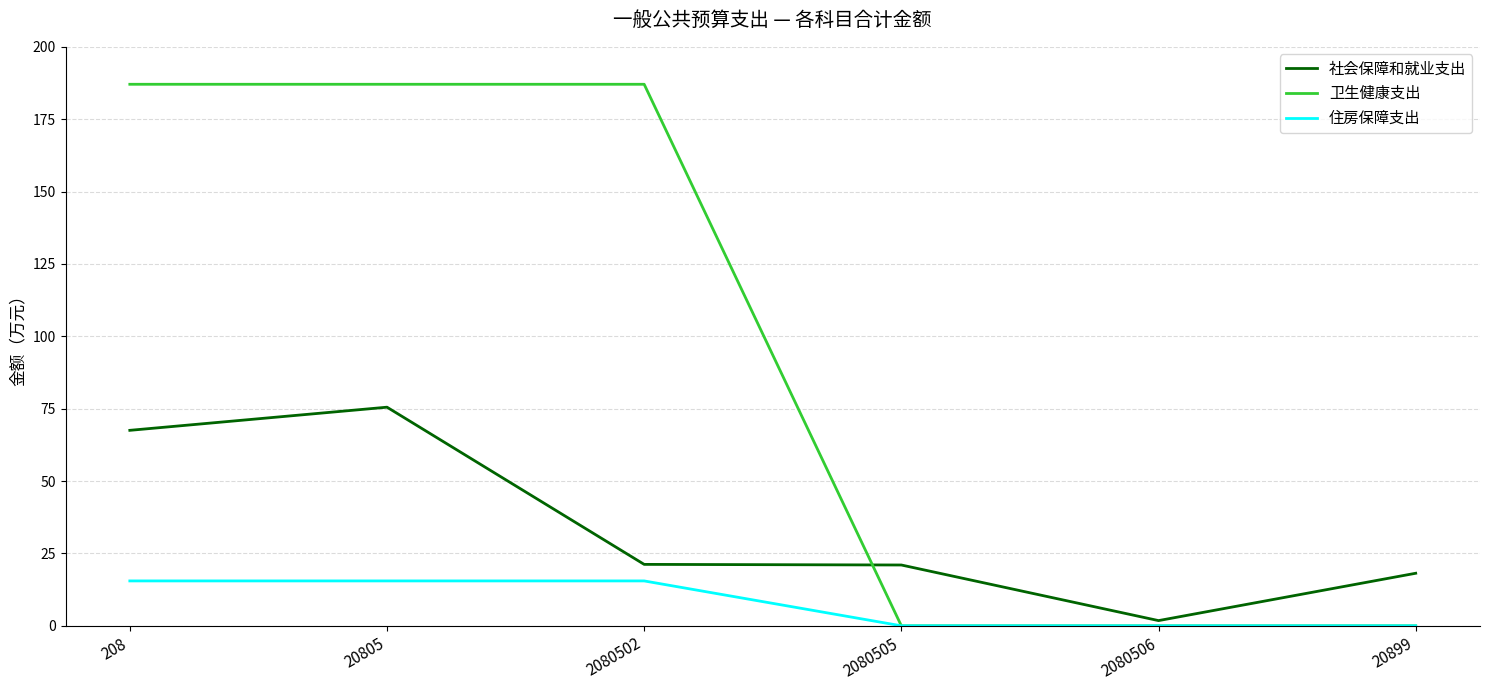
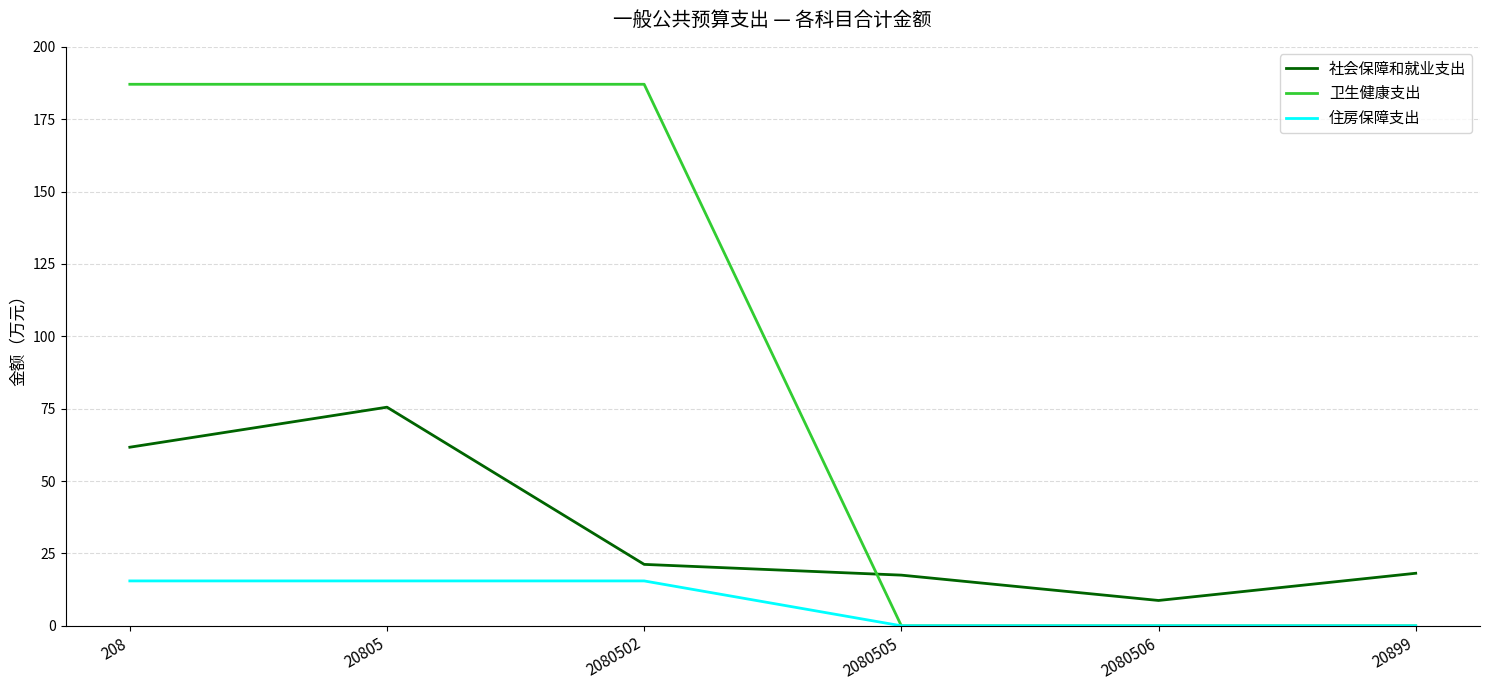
  {
    "社会保障和就业支出": {
-     "208": 68,
+     "208": 62,
      "20805": 76,
      "2080502": 21,
-     "2080505": 21,
-     "2080506": 2,
+     "2080505": 18,
+     "2080506": 9,
      "20899": 18
    },
    "卫生健康支出": {
      "208": 187,
      "20805": 187,
      "2080502": 187
    },
    "住房保障支出": {
      "208": 16,
      "20805": 16,
      "2080502": 16
    }
  }
